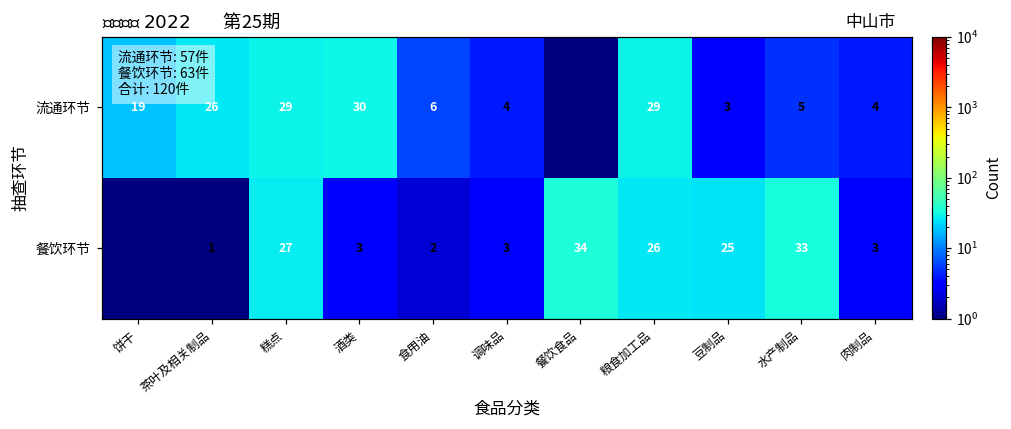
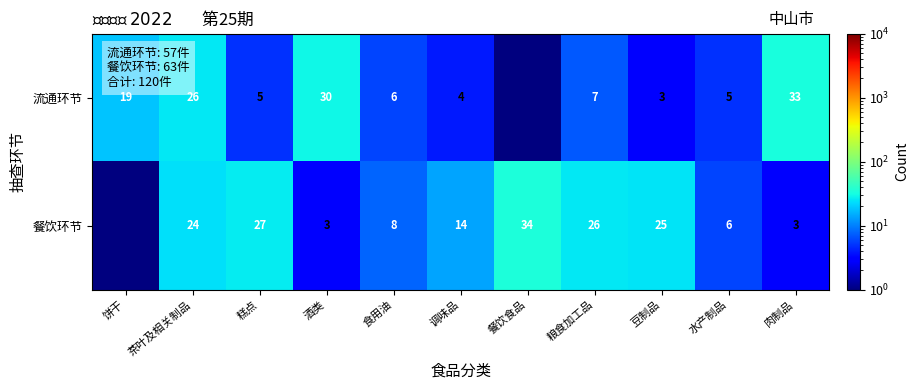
  {
    "流通环节": {
-     "糕点": 29,
+     "糕点": 5,
      "酒类": 30,
      "食用油": 6,
      "调味品": 4,
-     "粮食加工品": 29,
+     "粮食加工品": 7,
      "豆制品": 3,
      "水产制品": 5,
-     "肉制品": 4
+     "肉制品": 33
    },
    "餐饮环节": {
-     "茶叶及相关制品": 1,
+     "茶叶及相关制品": 24,
      "糕点": 27,
      "酒类": 3,
-     "食用油": 2,
-     "调味品": 3,
+     "食用油": 8,
+     "调味品": 14,
      "餐饮食品": 34,
      "粮食加工品": 26,
      "豆制品": 25,
-     "水产制品": 33,
+     "水产制品": 6,
      "肉制品": 3
    }
  }
